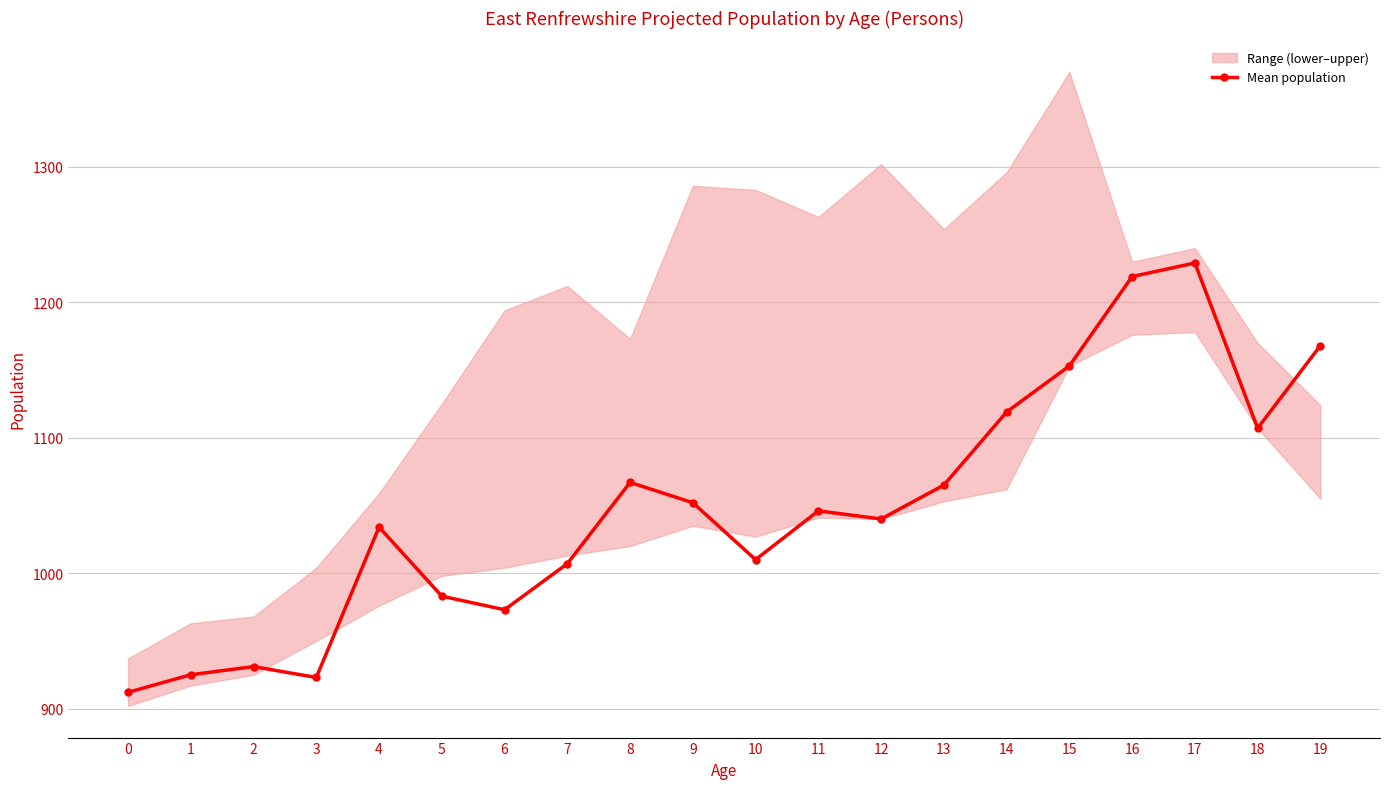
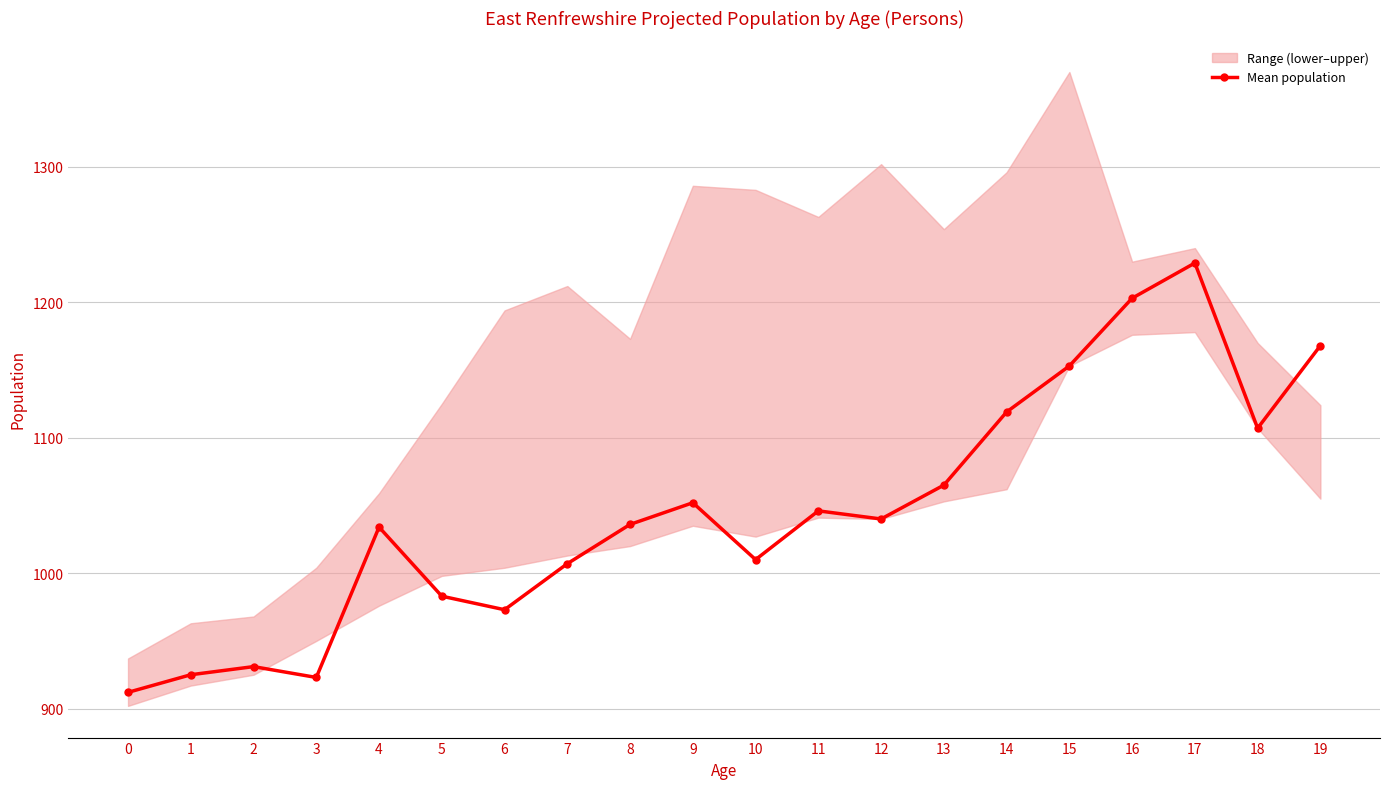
  {
    "Mean population": {
      "0": 912,
      "1": 925,
      "2": 931,
      "3": 923,
      "4": 1034,
      "5": 983,
      "6": 973,
      "7": 1007,
-     "8": 1067,
+     "8": 1036,
      "9": 1052,
      "10": 1010,
      "11": 1046,
      "12": 1040,
      "13": 1065,
      "14": 1119,
      "15": 1153,
-     "16": 1219,
+     "16": 1203,
      "17": 1229,
      "18": 1107,
      "19": 1168
    }
  }
